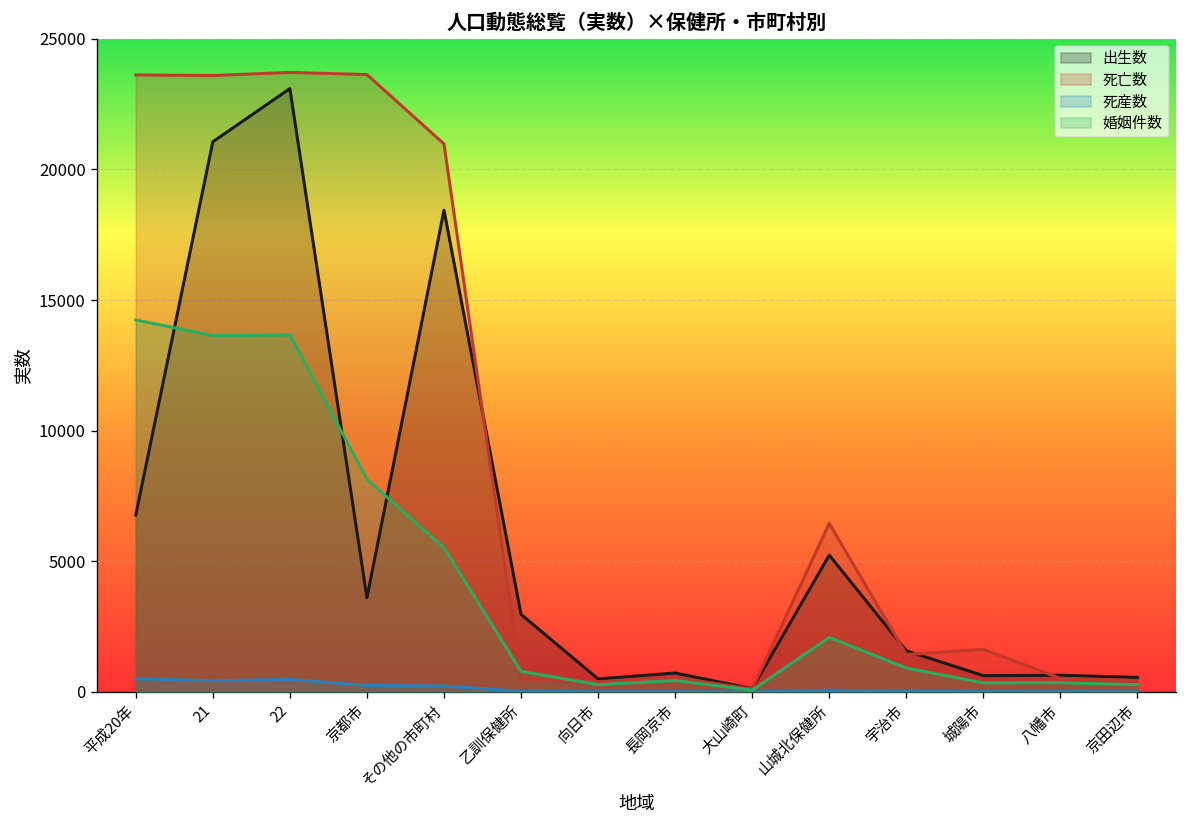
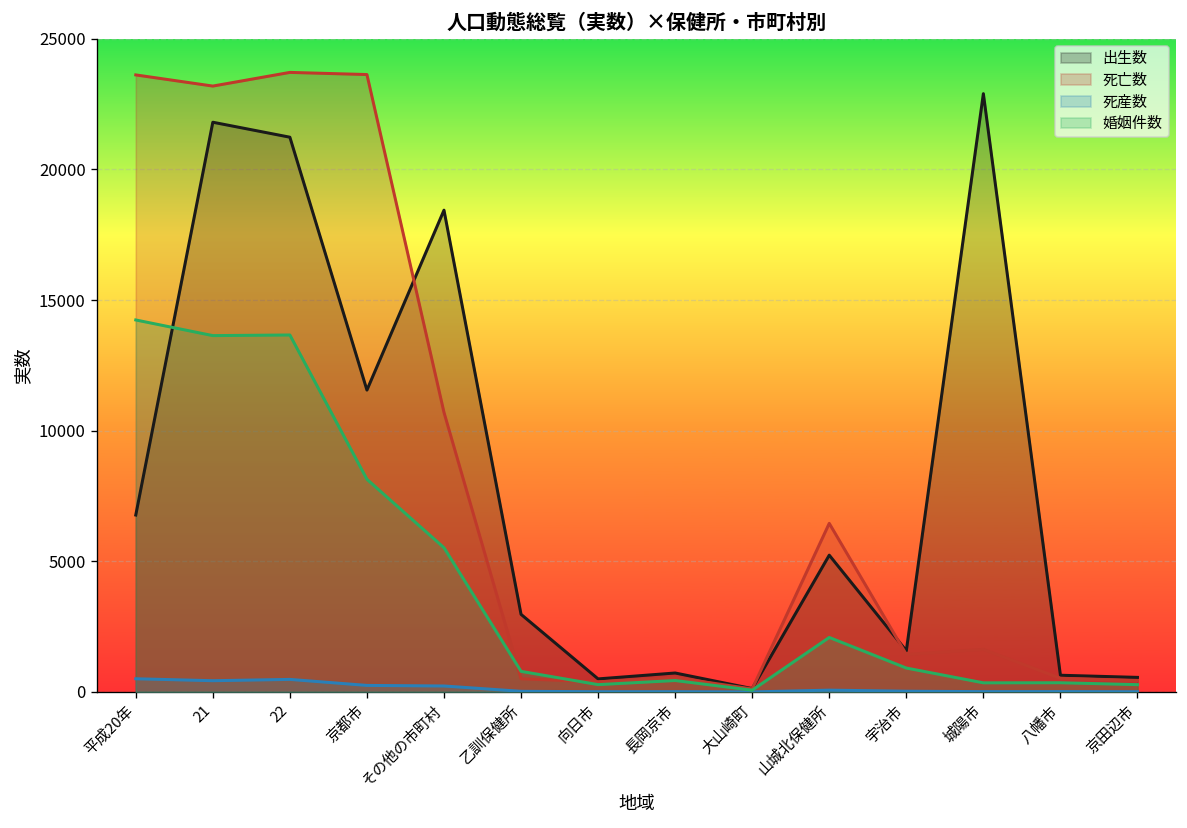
  {
    "出生数": {
      "平成20年": 6800,
-     "21": 21100,
-     "22": 23100,
-     "京都市": 3600,
+     "21": 21800,
+     "22": 21200,
+     "京都市": 11600,
      "その他の市町村": 18400,
      "乙訓保健所": 3000,
      "長岡京市": 700,
      "山城北保健所": 5200,
      "宇治市": 1600,
-     "城陽市": 600,
+     "城陽市": 22900,
      "八幡市": 600,
      "京田辺市": 600
    },
    "死亡数": {
      "平成20年": 23600,
-     "21": 23600,
+     "21": 23200,
      "22": 23700,
      "京都市": 23600,
-     "その他の市町村": 21000,
+     "その他の市町村": 10700,
      "乙訓保健所": 500,
      "山城北保健所": 6500,
      "宇治市": 1400,
      "城陽市": 1600,
      "八幡市": 500,
      "京田辺市": 400
    }
  }
